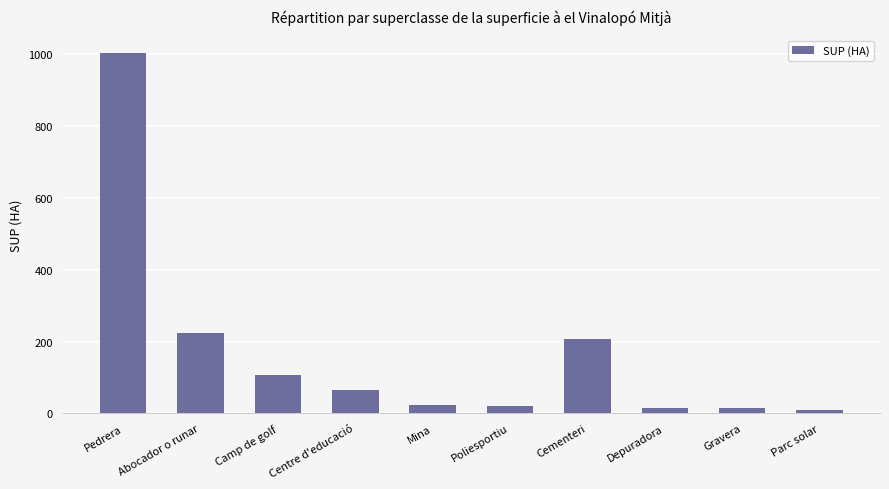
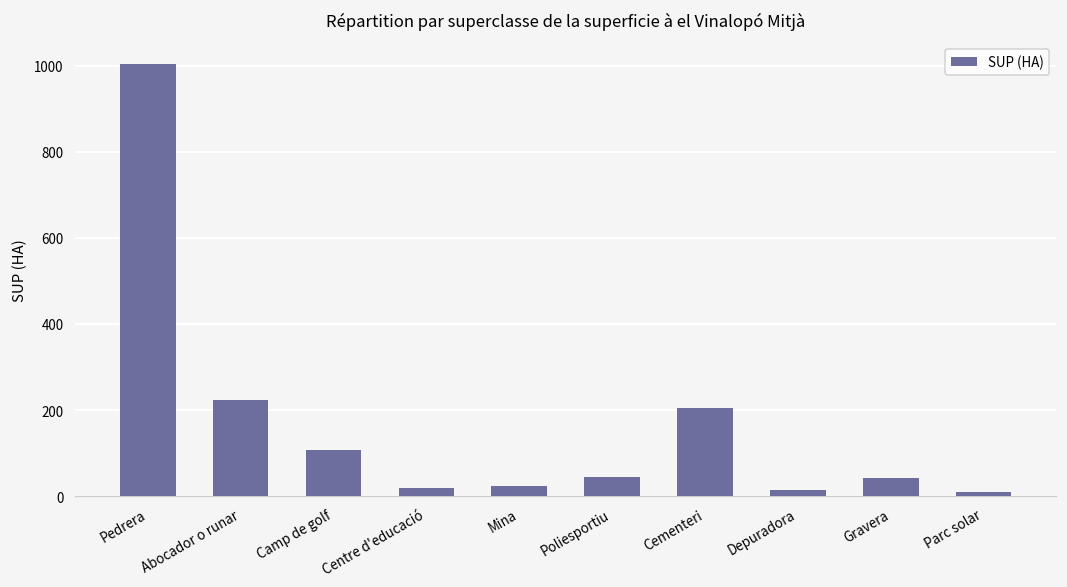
  {
    "Pedrera": 1000,
    "Abocador o runar": 220,
    "Camp de golf": 110,
-   "Centre d'educació": 70,
+   "Centre d'educació": 20,
    "Mina": 20,
-   "Poliesportiu": 20,
+   "Poliesportiu": 40,
    "Cementeri": 210,
    "Depuradora": 10,
-   "Gravera": 10,
+   "Gravera": 40,
    "Parc solar": 10
  }
